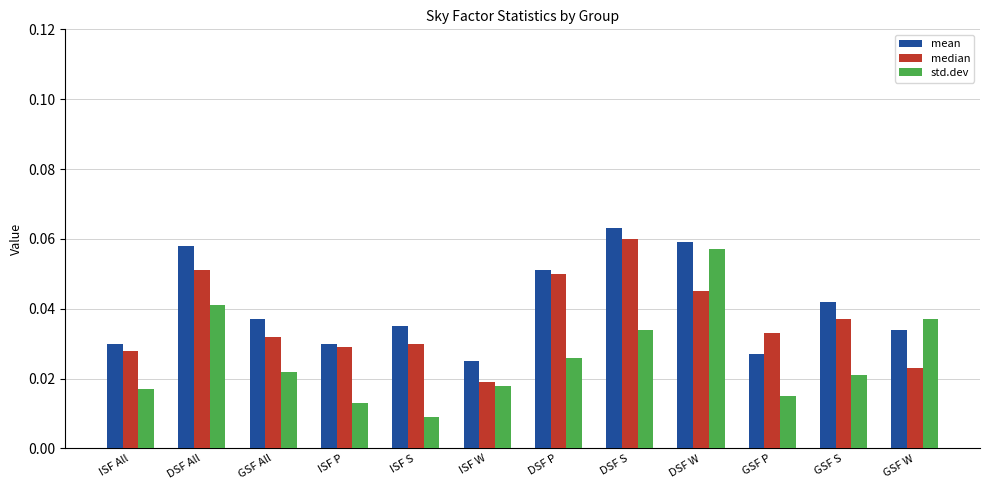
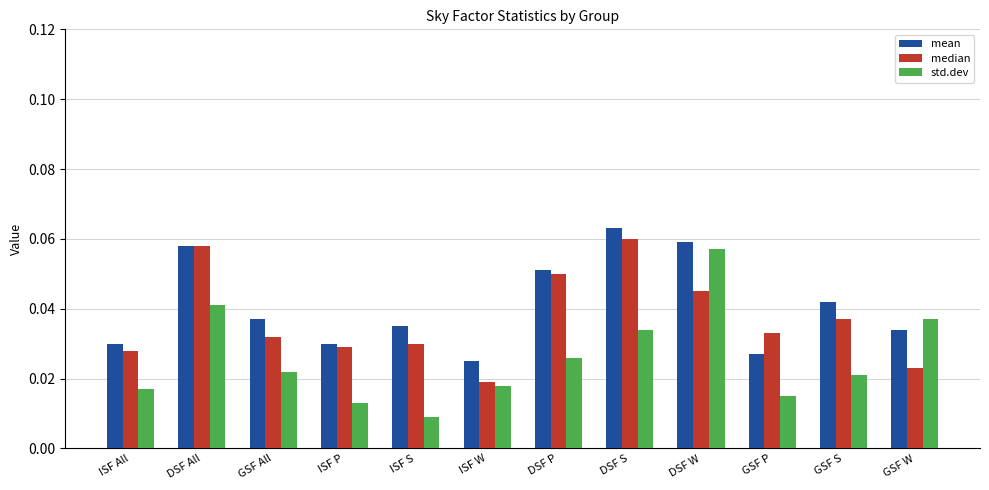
  {
    "mean": {
      "ISF All": 0.030,
      "DSF All": 0.058,
      "GSF All": 0.037,
      "ISF P": 0.030,
      "ISF S": 0.035,
      "ISF W": 0.025,
      "DSF P": 0.051,
      "DSF S": 0.063,
      "DSF W": 0.059,
      "GSF P": 0.027,
      "GSF S": 0.042,
      "GSF W": 0.034
    },
    "median": {
      "ISF All": 0.028,
-     "DSF All": 0.051,
+     "DSF All": 0.058,
      "GSF All": 0.032,
      "ISF P": 0.029,
      "ISF S": 0.030,
      "ISF W": 0.019,
      "DSF P": 0.050,
      "DSF S": 0.060,
      "DSF W": 0.045,
      "GSF P": 0.033,
      "GSF S": 0.037,
      "GSF W": 0.023
    },
    "std.dev": {
      "ISF All": 0.017,
      "DSF All": 0.041,
      "GSF All": 0.022,
      "ISF P": 0.013,
      "ISF S": 0.009,
      "ISF W": 0.018,
      "DSF P": 0.026,
      "DSF S": 0.034,
      "DSF W": 0.057,
      "GSF P": 0.015,
      "GSF S": 0.021,
      "GSF W": 0.037
    }
  }
